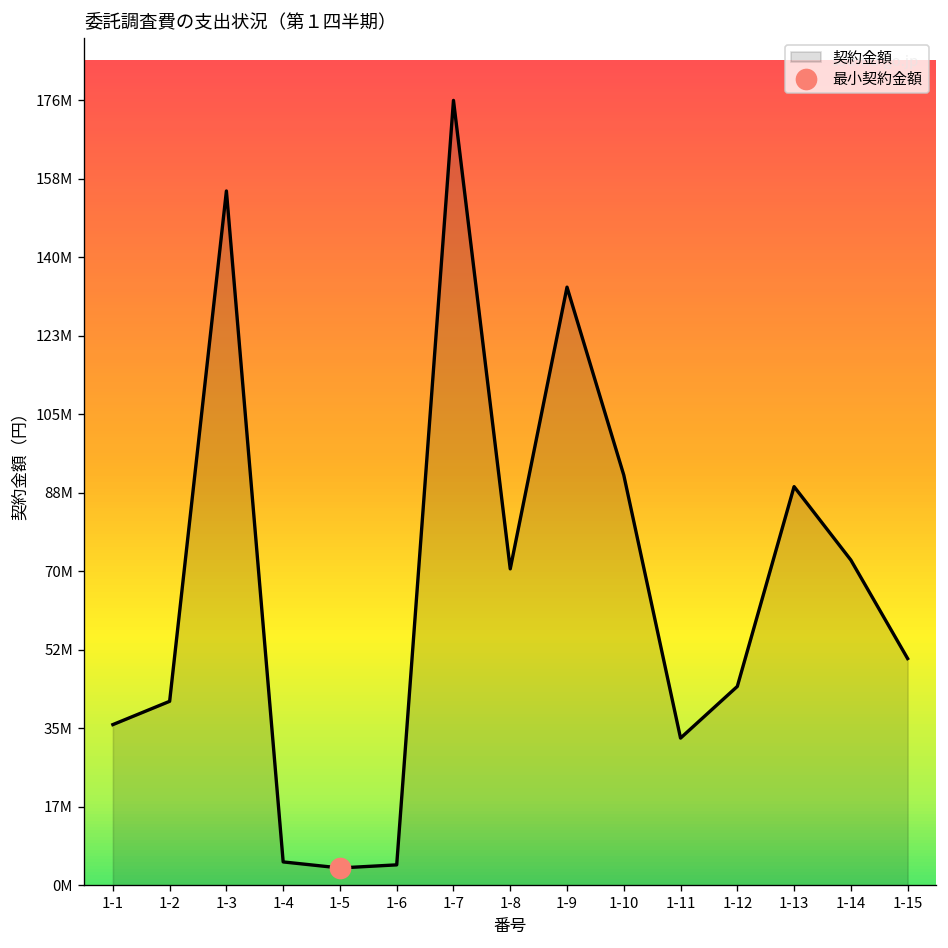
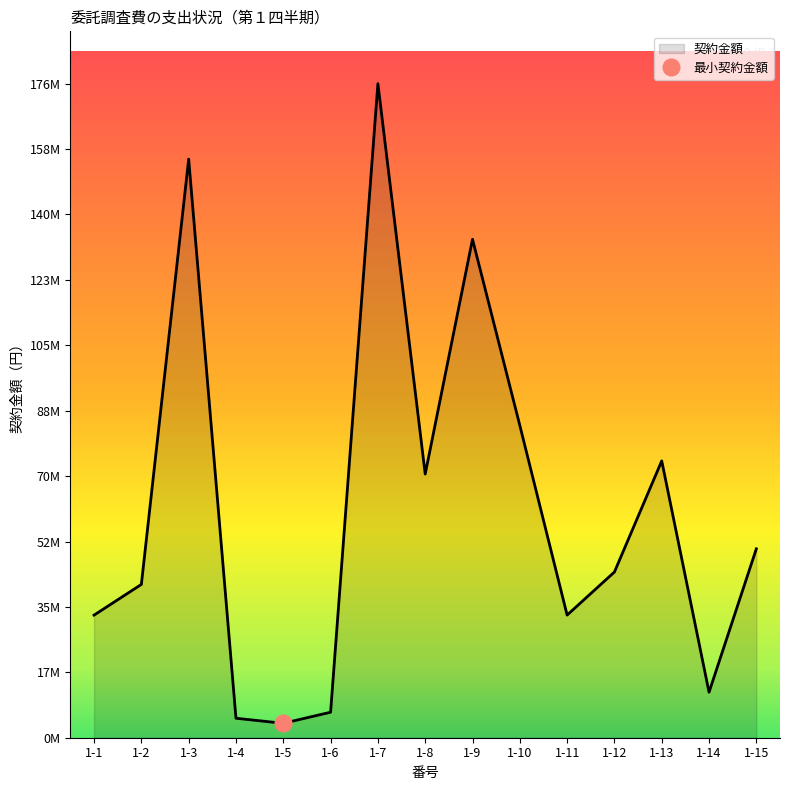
  {
    "契約金額": {
-     "1-1": 36000000,
+     "1-1": 33000000,
      "1-2": 41000000,
      "1-3": 156000000,
      "1-4": 5000000,
-     "1-6": 5000000,
+     "1-6": 7000000,
      "1-7": 176000000,
      "1-8": 71000000,
      "1-9": 134000000,
-     "1-10": 92000000,
+     "1-10": 84000000,
      "1-11": 33000000,
      "1-12": 45000000,
-     "1-13": 89000000,
-     "1-14": 73000000,
+     "1-13": 74000000,
+     "1-14": 12000000,
      "1-15": 51000000
    }
  }
